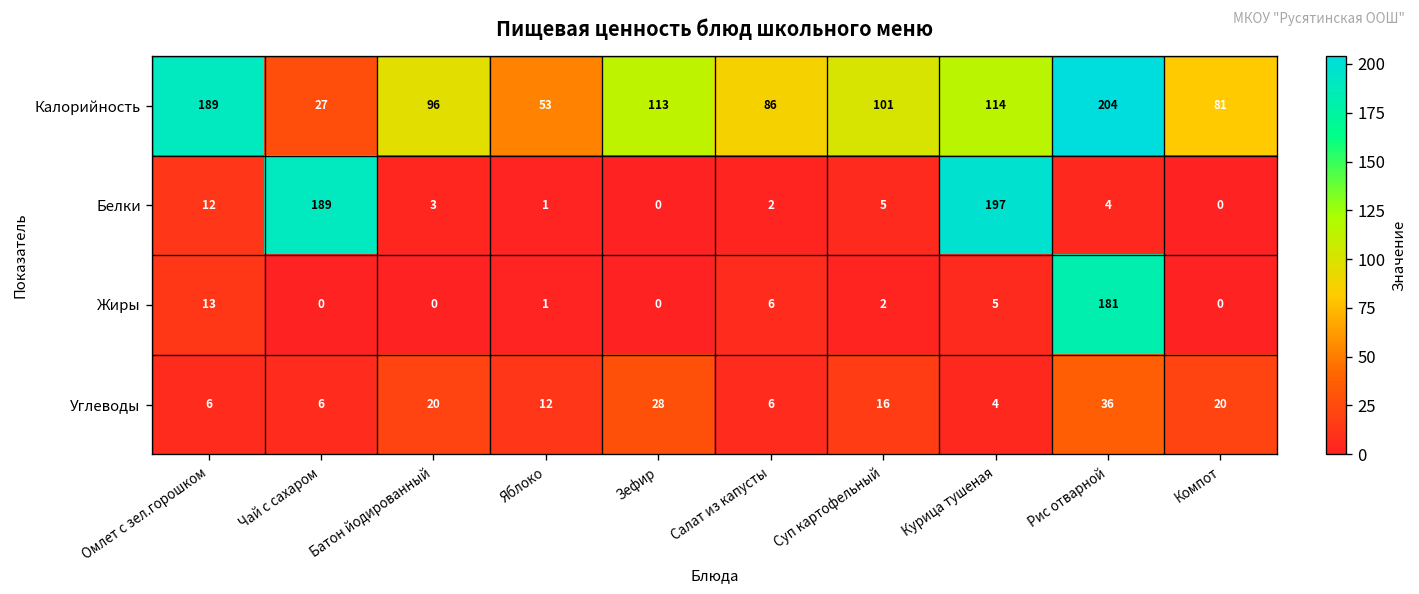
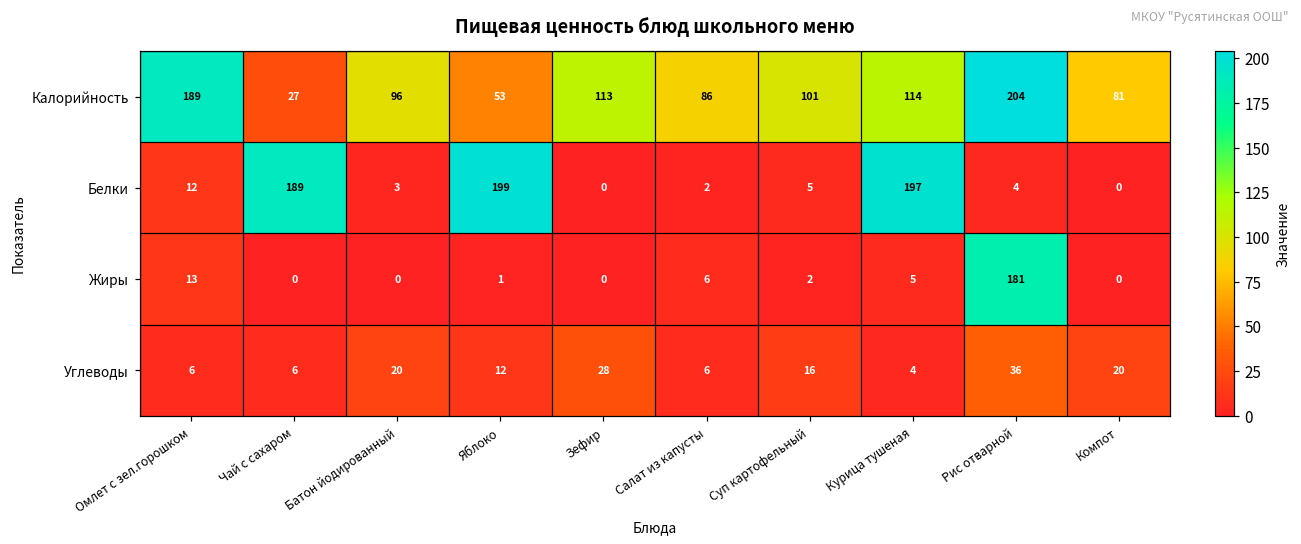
  {
    "Калорийность": {
      "Омлет с зел.горошком": 189,
      "Чай с сахаром": 27,
      "Батон йодированный": 96,
      "Яблоко": 53,
      "Зефир": 113,
      "Салат из капусты": 86,
      "Суп картофельный": 101,
      "Курица тушеная": 114,
      "Рис отварной": 204,
      "Компот": 81
    },
    "Белки": {
      "Омлет с зел.горошком": 12,
      "Чай с сахаром": 189,
      "Батон йодированный": 3,
-     "Яблоко": 1,
+     "Яблоко": 199,
      "Зефир": 0,
      "Салат из капусты": 2,
      "Суп картофельный": 5,
      "Курица тушеная": 197,
      "Рис отварной": 4,
      "Компот": 0
    },
    "Жиры": {
      "Омлет с зел.горошком": 13,
      "Чай с сахаром": 0,
      "Батон йодированный": 0,
      "Яблоко": 1,
      "Зефир": 0,
      "Салат из капусты": 6,
      "Суп картофельный": 2,
      "Курица тушеная": 5,
      "Рис отварной": 181,
      "Компот": 0
    },
    "Углеводы": {
      "Омлет с зел.горошком": 6,
      "Чай с сахаром": 6,
      "Батон йодированный": 20,
      "Яблоко": 12,
      "Зефир": 28,
      "Салат из капусты": 6,
      "Суп картофельный": 16,
      "Курица тушеная": 4,
      "Рис отварной": 36,
      "Компот": 20
    }
  }
